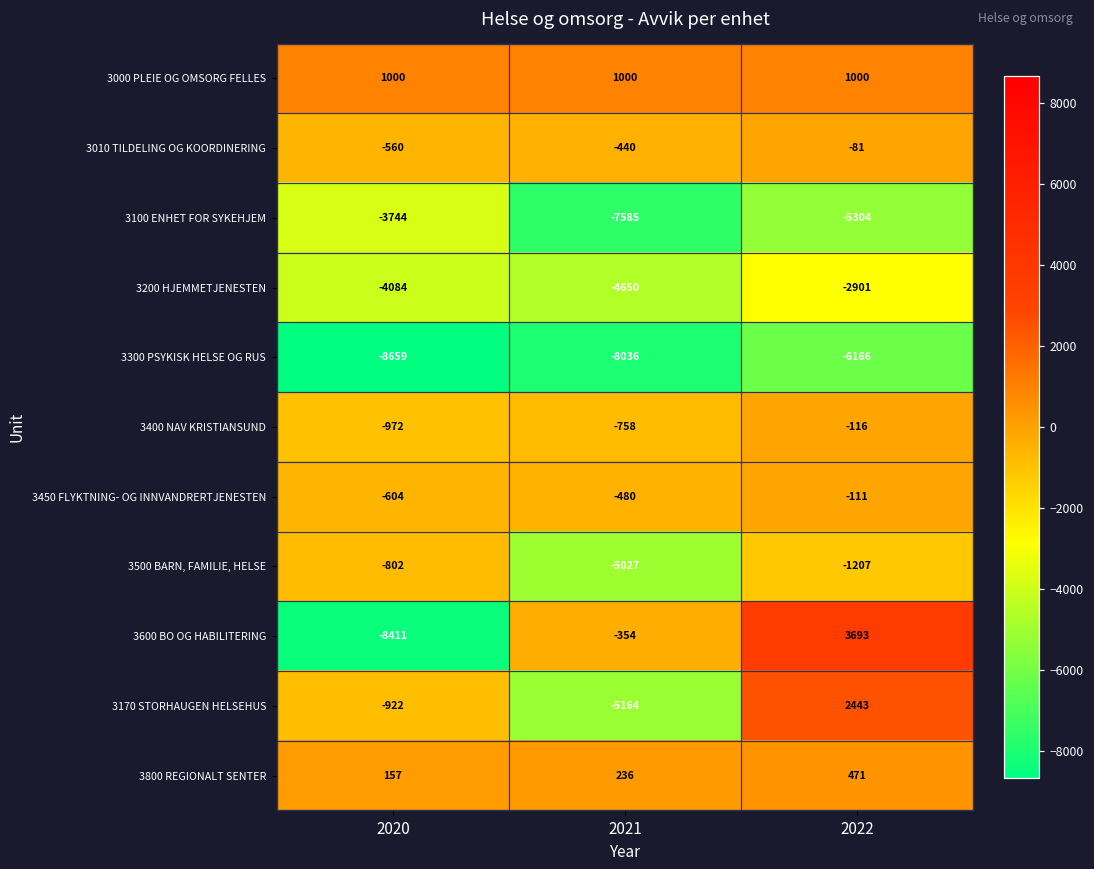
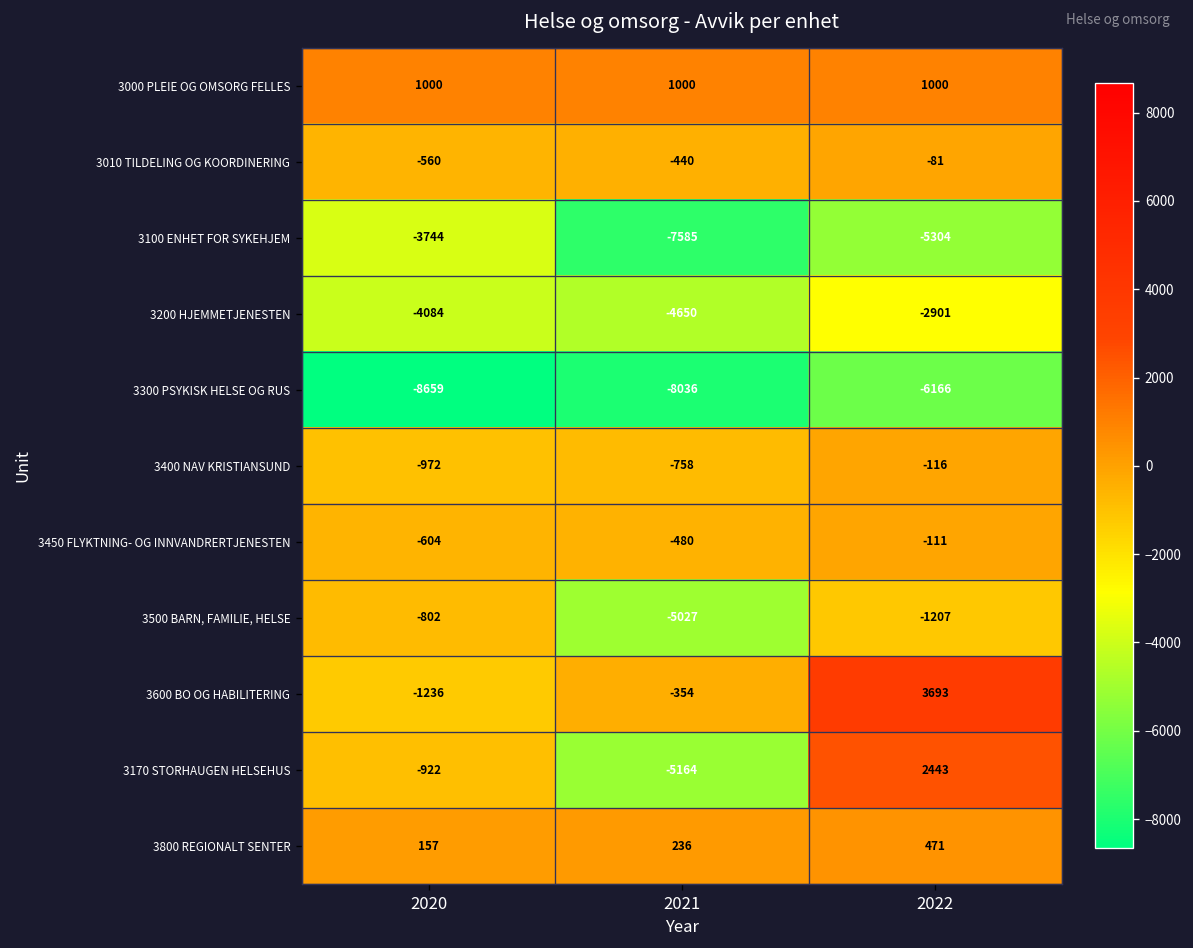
  {
    "3000 PLEIE OG OMSORG FELLES": {
      "2020": 1000,
      "2021": 1000,
      "2022": 1000
    },
    "3010 TILDELING OG KOORDINERING": {
      "2020": -560,
      "2021": -440,
      "2022": -81
    },
    "3100 ENHET FOR SYKEHJEM": {
      "2020": -3744,
      "2021": -7585,
      "2022": -5304
    },
    "3200 HJEMMETJENESTEN": {
      "2020": -4084,
      "2021": -4650,
      "2022": -2901
    },
    "3300 PSYKISK HELSE OG RUS": {
      "2020": -8659,
      "2021": -8036,
      "2022": -6166
    },
    "3400 NAV KRISTIANSUND": {
      "2020": -972,
      "2021": -758,
      "2022": -116
    },
    "3450 FLYKTNING- OG INNVANDRERTJENESTEN": {
      "2020": -604,
      "2021": -480,
      "2022": -111
    },
    "3500 BARN, FAMILIE, HELSE": {
      "2020": -802,
      "2021": -5027,
      "2022": -1207
    },
    "3600 BO OG HABILITERING": {
-     "2020": -8411,
+     "2020": -1236,
      "2021": -354,
      "2022": 3693
    },
    "3170 STORHAUGEN HELSEHUS": {
      "2020": -922,
      "2021": -5164,
      "2022": 2443
    },
    "3800 REGIONALT SENTER": {
      "2020": 157,
      "2021": 236,
      "2022": 471
    }
  }
